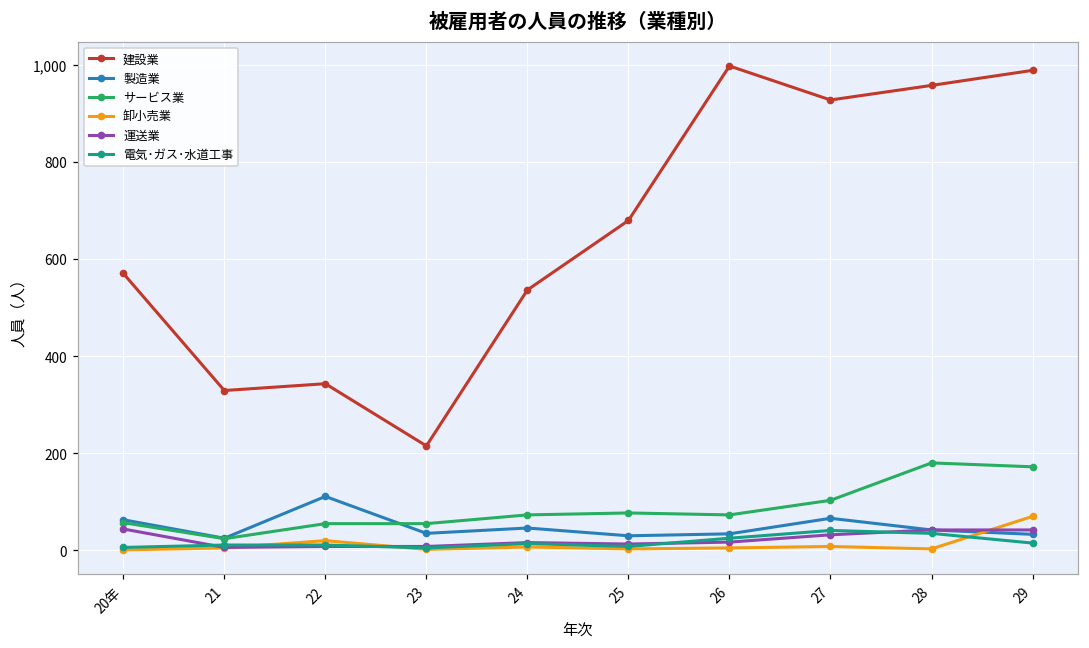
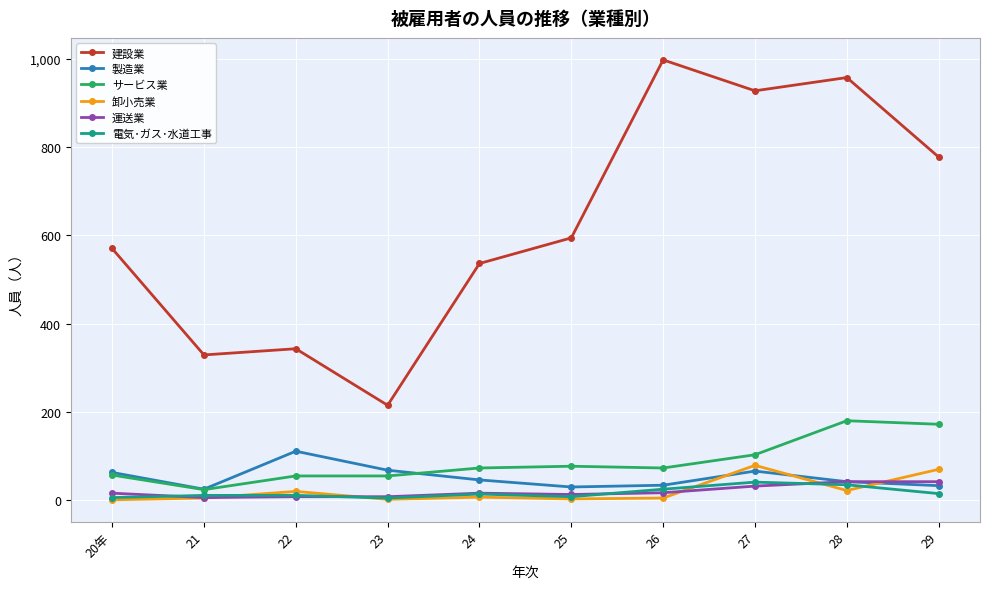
  {
    "建設業": {
      "20年": "570",
      "21": "330",
      "22": "340",
      "23": "220",
      "24": "540",
-     "25": "680",
+     "25": "590",
      "26": "1,000",
      "27": "930",
      "28": "960",
-     "29": "990"
+     "29": "780"
    },
    "製造業": {
      "20年": "60",
      "22": "110",
-     "23": "40",
+     "23": "70",
      "24": "50",
      "25": "30",
      "26": "30",
      "27": "70",
      "29": "30"
    },
    "卸小売業": {
      "22": "20",
      "24": "10",
      "26": "10",
-     "27": "10",
-     "28": "0",
+     "27": "80",
+     "28": "20",
      "29": "70"
    },
    "運送業": {
-     "20年": "40",
+     "20年": "20",
      "26": "20",
      "27": "30",
      "29": "40"
    }
  }
